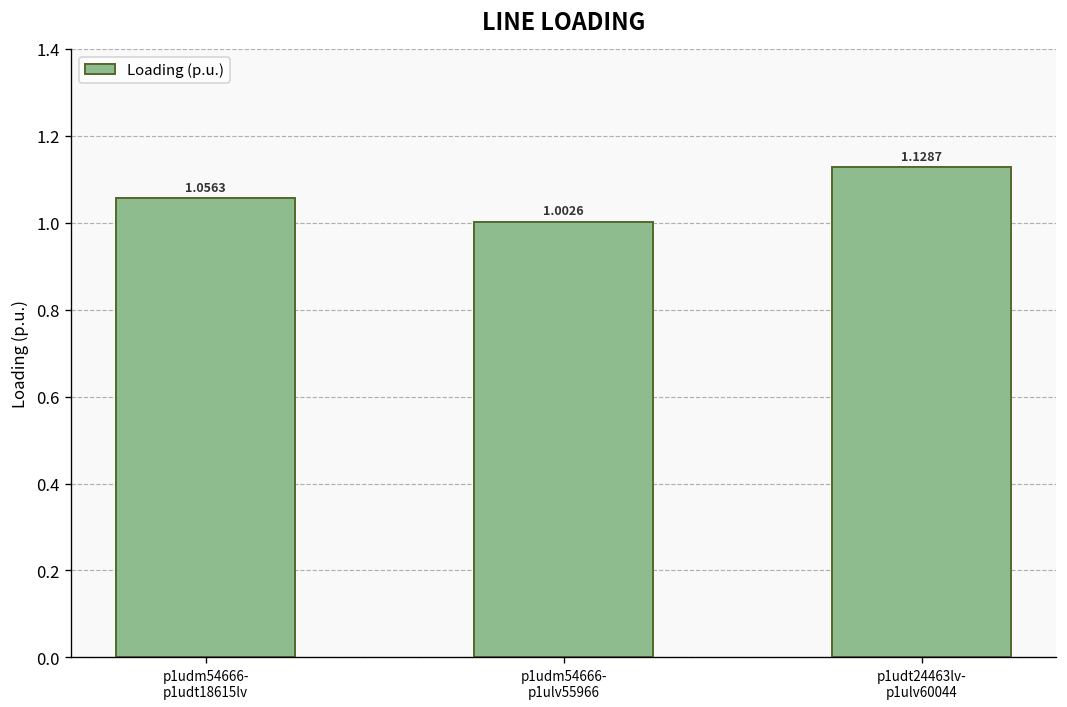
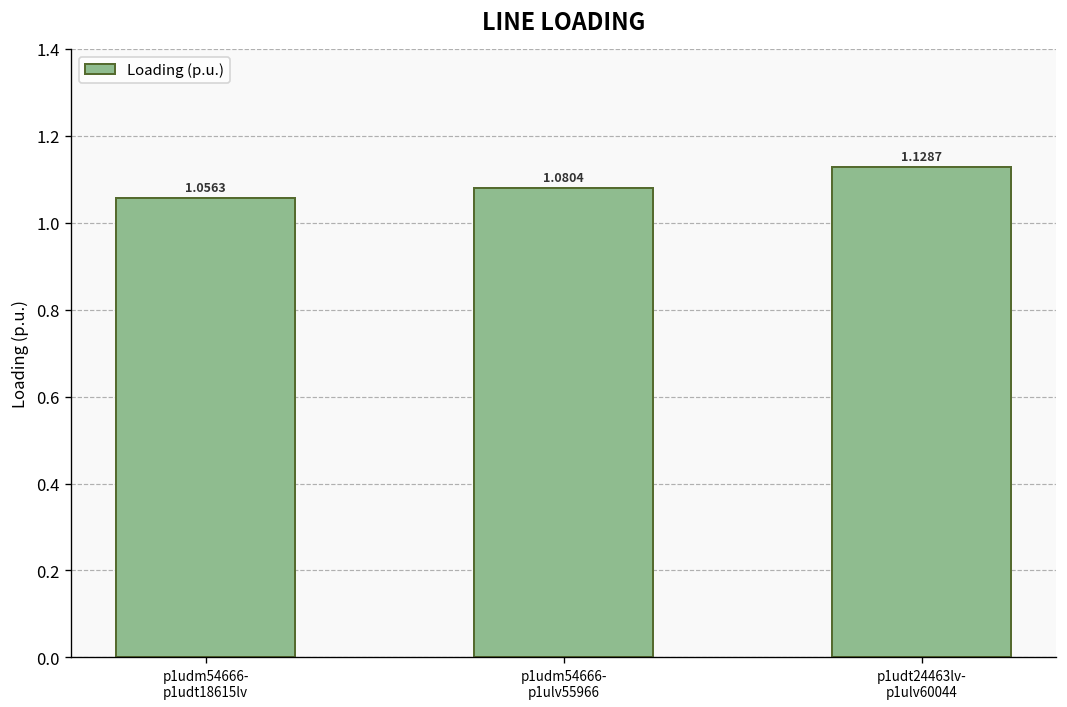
  {
    "p1udm54666- p1udt18615lv": 1.0563,
-   "p1udm54666- p1ulv55966": 1.0026,
+   "p1udm54666- p1ulv55966": 1.0804,
    "p1udt24463lv- p1ulv60044": 1.1287
  }
